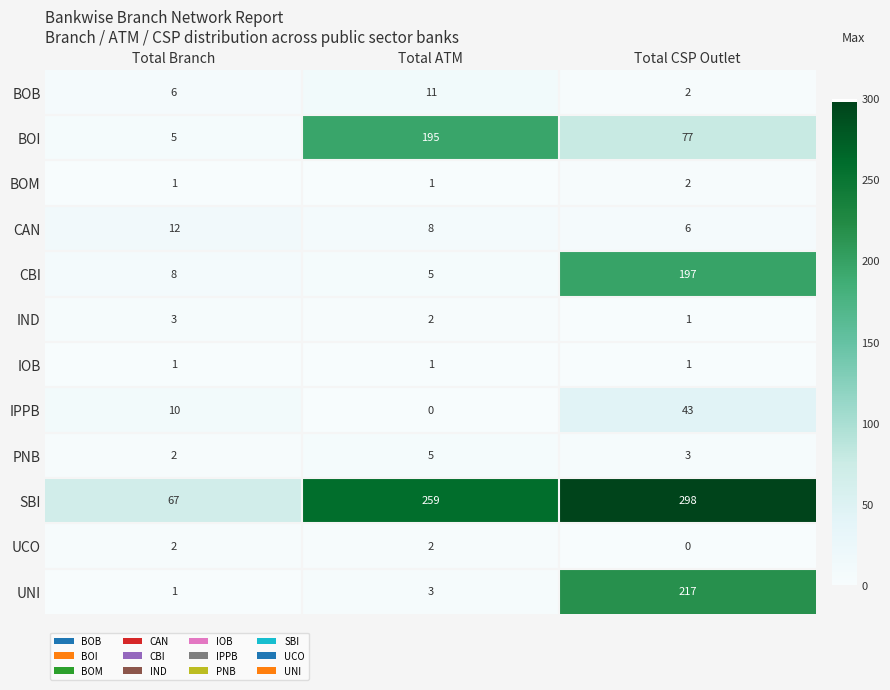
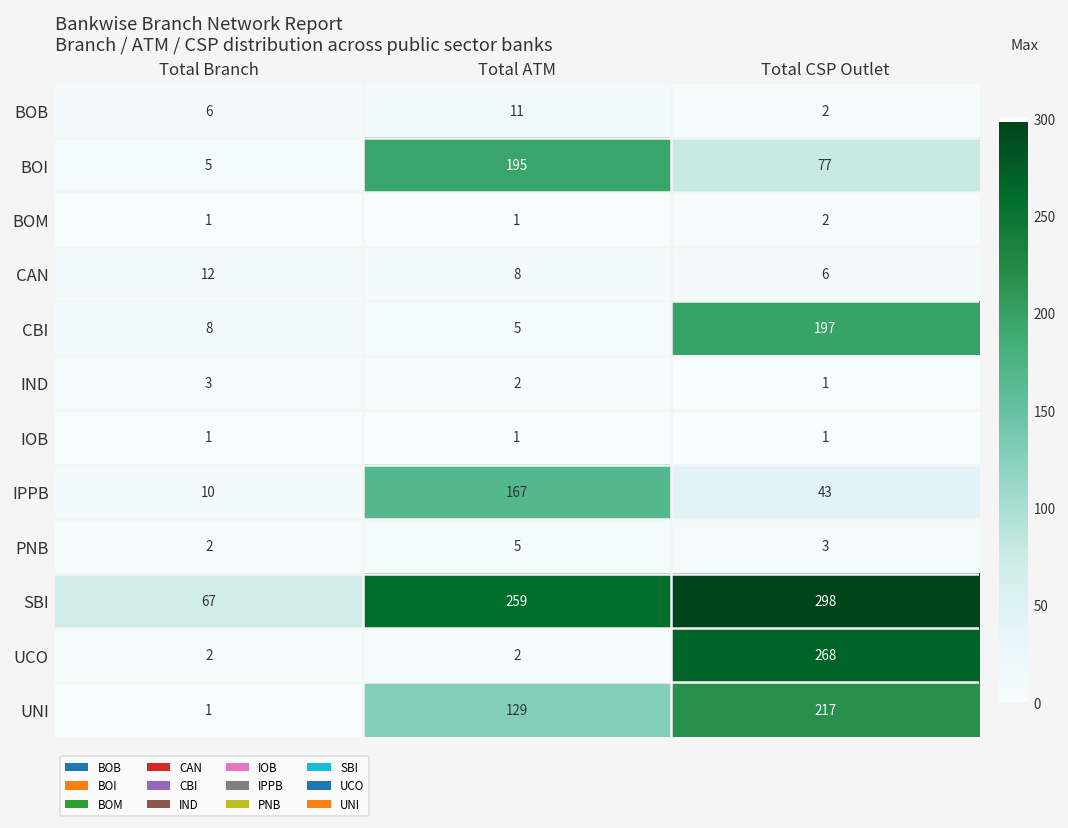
  {
    "BOB": {
      "Total Branch": 6,
      "Total ATM": 11,
      "Total CSP Outlet": 2
    },
    "BOI": {
      "Total Branch": 5,
      "Total ATM": 195,
      "Total CSP Outlet": 77
    },
    "BOM": {
      "Total Branch": 1,
      "Total ATM": 1,
      "Total CSP Outlet": 2
    },
    "CAN": {
      "Total Branch": 12,
      "Total ATM": 8,
      "Total CSP Outlet": 6
    },
    "CBI": {
      "Total Branch": 8,
      "Total ATM": 5,
      "Total CSP Outlet": 197
    },
    "IND": {
      "Total Branch": 3,
      "Total ATM": 2,
      "Total CSP Outlet": 1
    },
    "IOB": {
      "Total Branch": 1,
      "Total ATM": 1,
      "Total CSP Outlet": 1
    },
    "IPPB": {
      "Total Branch": 10,
-     "Total ATM": 0,
+     "Total ATM": 167,
      "Total CSP Outlet": 43
    },
    "PNB": {
      "Total Branch": 2,
      "Total ATM": 5,
      "Total CSP Outlet": 3
    },
    "SBI": {
      "Total Branch": 67,
      "Total ATM": 259,
      "Total CSP Outlet": 298
    },
    "UCO": {
      "Total Branch": 2,
      "Total ATM": 2,
-     "Total CSP Outlet": 0
+     "Total CSP Outlet": 268
    },
    "UNI": {
      "Total Branch": 1,
-     "Total ATM": 3,
+     "Total ATM": 129,
      "Total CSP Outlet": 217
    }
  }
